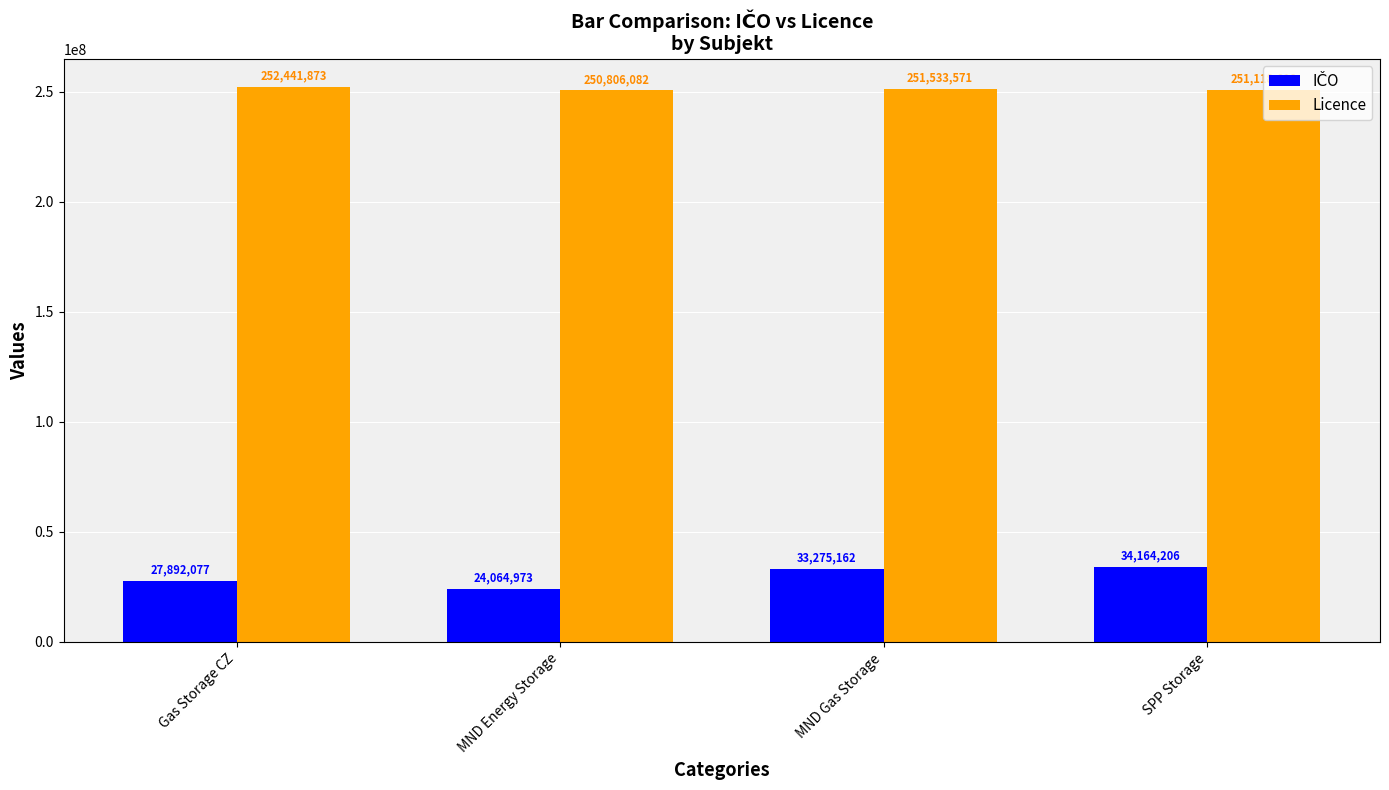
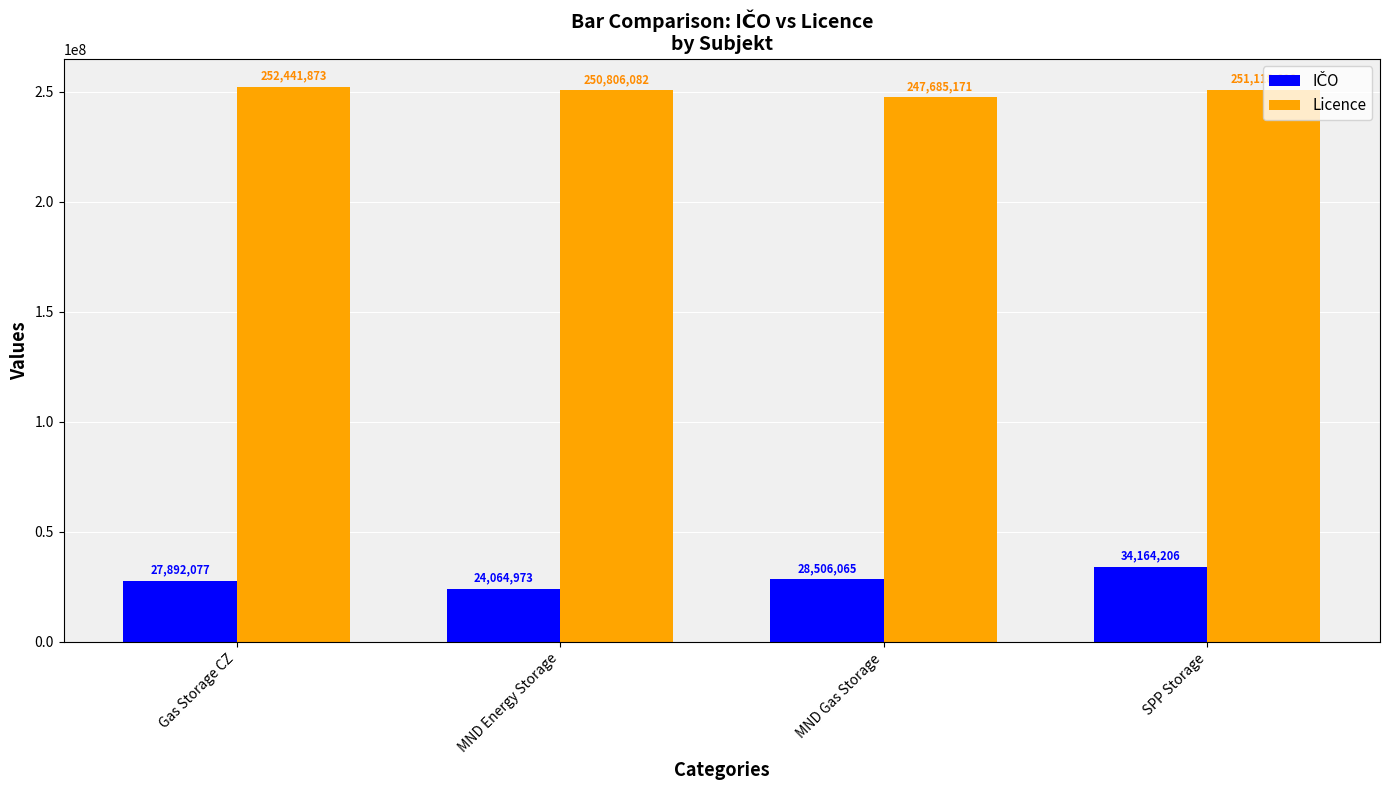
  {
    "IČO": {
      "Gas Storage CZ": "27,892,077",
      "MND Energy Storage": "24,064,973",
-     "MND Gas Storage": "33,275,162",
+     "MND Gas Storage": "28,506,065",
      "SPP Storage": "34,164,206"
    },
    "Licence": {
      "Gas Storage CZ": "252,441,873",
      "MND Energy Storage": "250,806,082",
-     "MND Gas Storage": "251,533,571"
+     "MND Gas Storage": "247,685,171"
    }
  }
